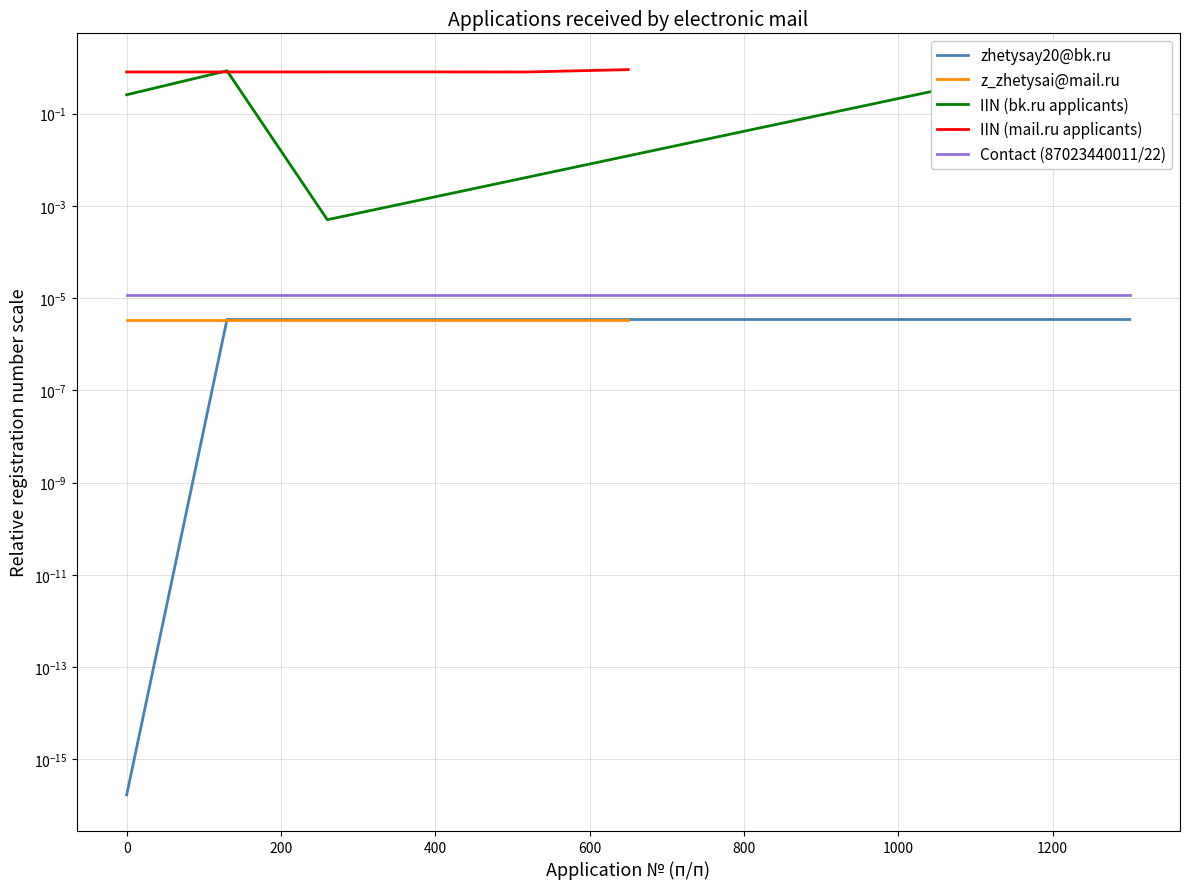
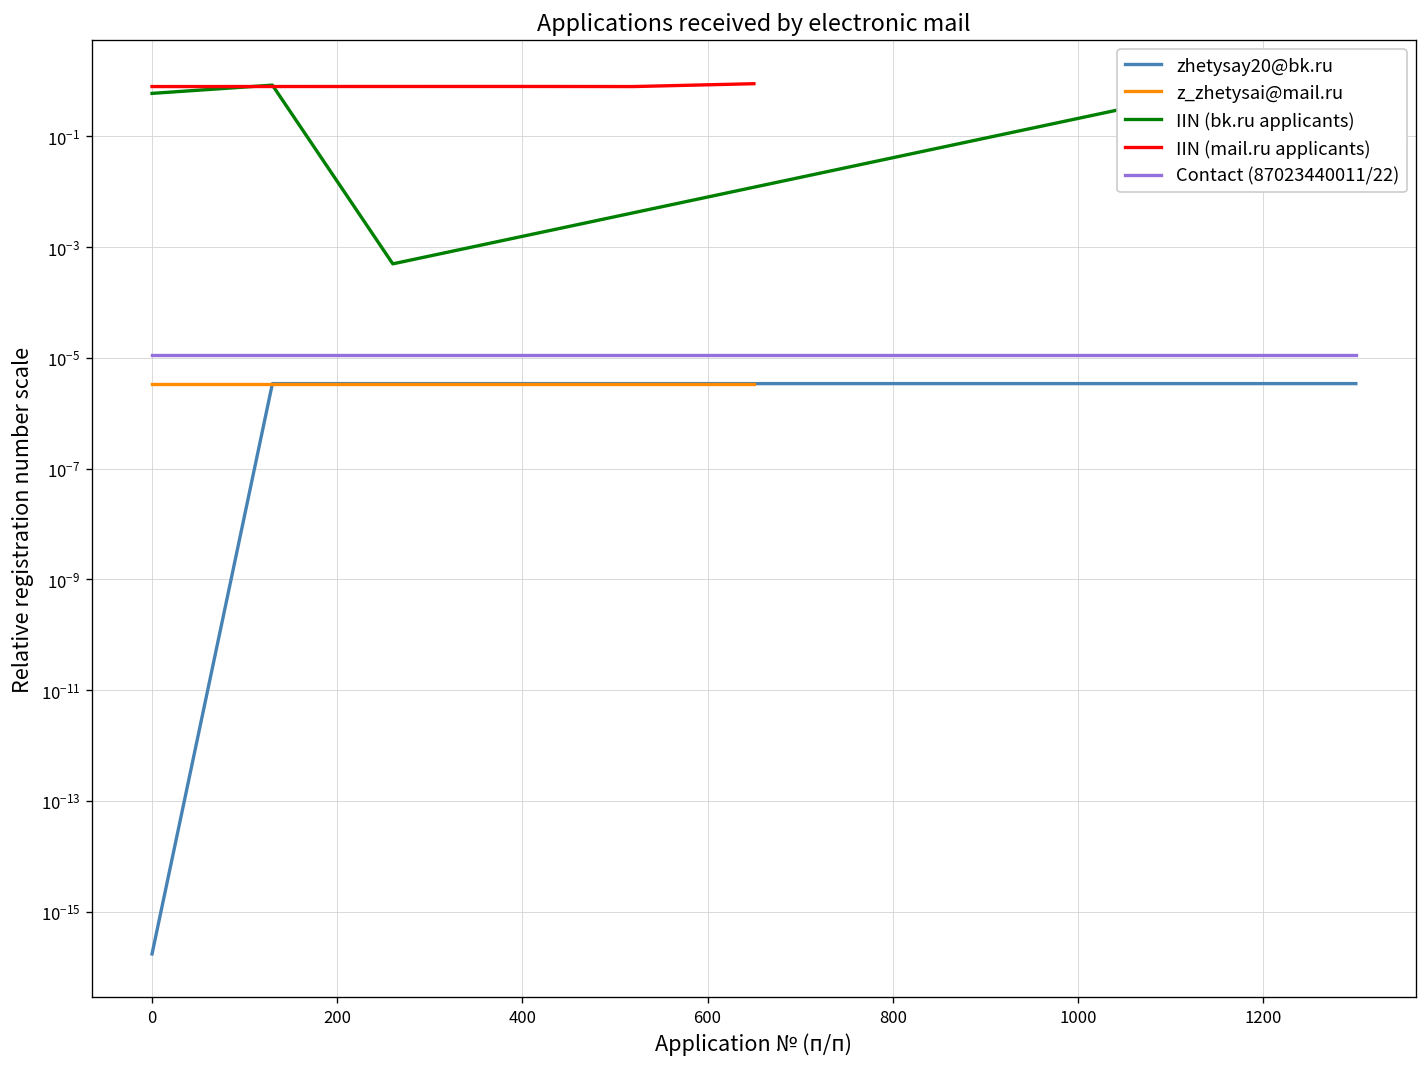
  {
    "zhetysay20@bk.ru": {
      "0": 0.000000000000
    },
    "z_zhetysai@mail.ru": {
      "0": 0.000003
    },
    "IIN (bk.ru applicants)": {
-     "0": 0.3
+     "0": 0.6
    },
    "IIN (mail.ru applicants)": {
      "0": 0.8
    }
  }
